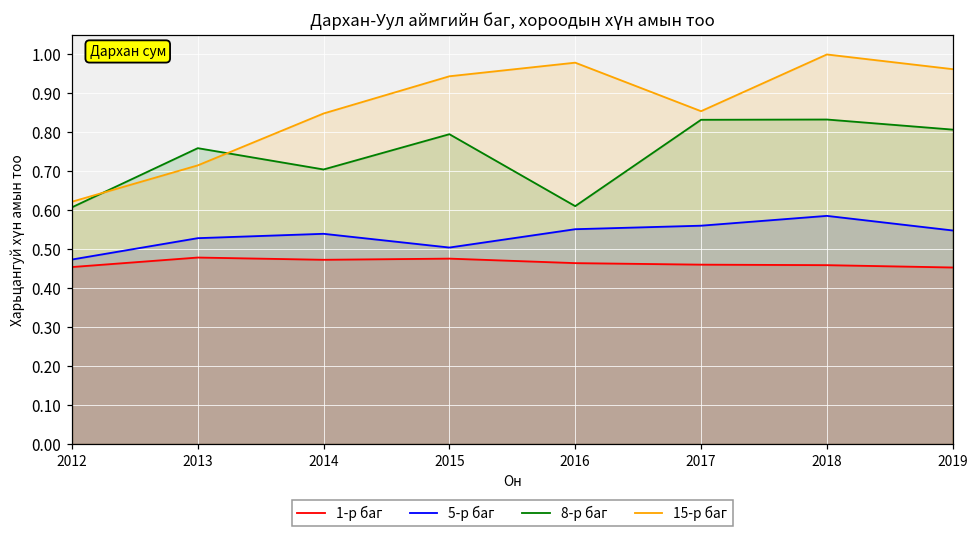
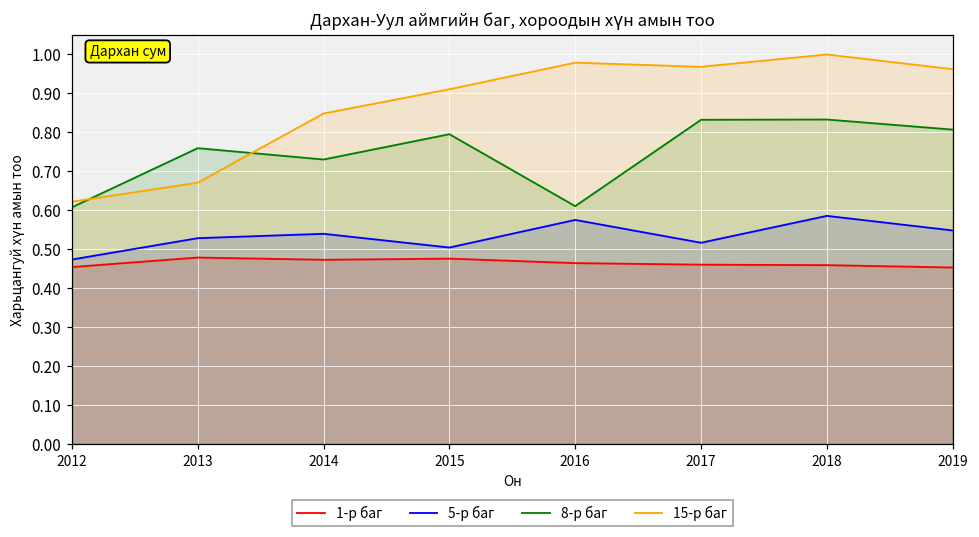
  {
    "1-р баг": {
      "2012": 0.45,
      "2013": 0.48,
      "2014": 0.47,
      "2015": 0.48,
      "2016": 0.46,
      "2017": 0.46,
      "2018": 0.46,
      "2019": 0.45
    },
    "5-р баг": {
      "2012": 0.47,
      "2013": 0.53,
      "2014": 0.54,
      "2015": 0.50,
-     "2016": 0.55,
-     "2017": 0.56,
+     "2016": 0.58,
+     "2017": 0.52,
      "2018": 0.59,
      "2019": 0.55
    },
    "8-р баг": {
      "2012": 0.61,
      "2013": 0.76,
-     "2014": 0.70,
+     "2014": 0.73,
      "2015": 0.80,
      "2016": 0.61,
      "2017": 0.83,
      "2018": 0.83,
      "2019": 0.81
    },
    "15-р баг": {
      "2012": 0.62,
-     "2013": 0.72,
+     "2013": 0.67,
      "2014": 0.85,
-     "2015": 0.94,
+     "2015": 0.91,
      "2016": 0.98,
-     "2017": 0.85,
+     "2017": 0.97,
      "2018": 1.00,
      "2019": 0.96
    }
  }
